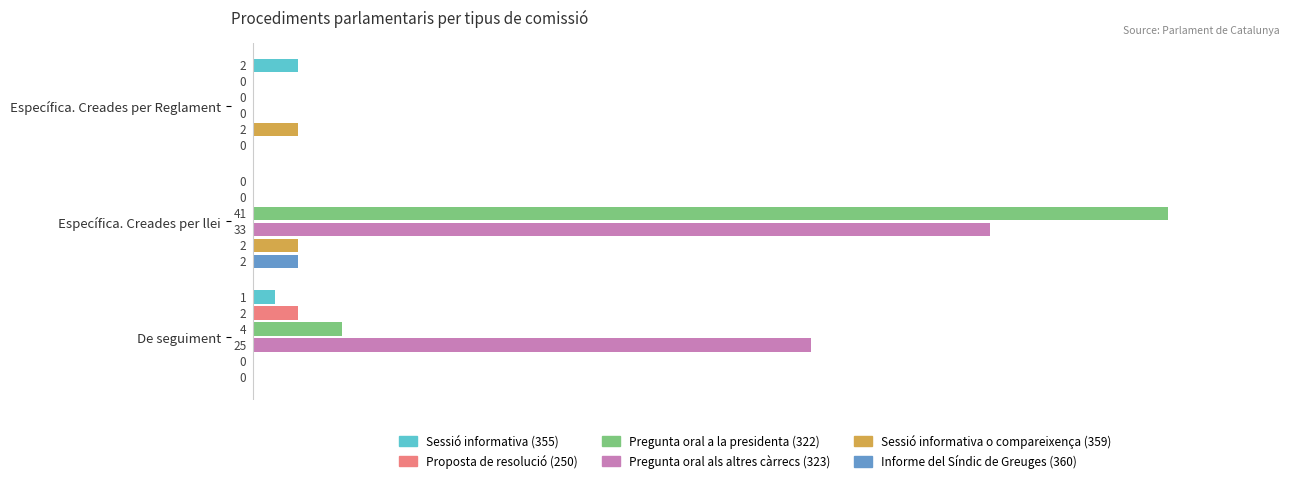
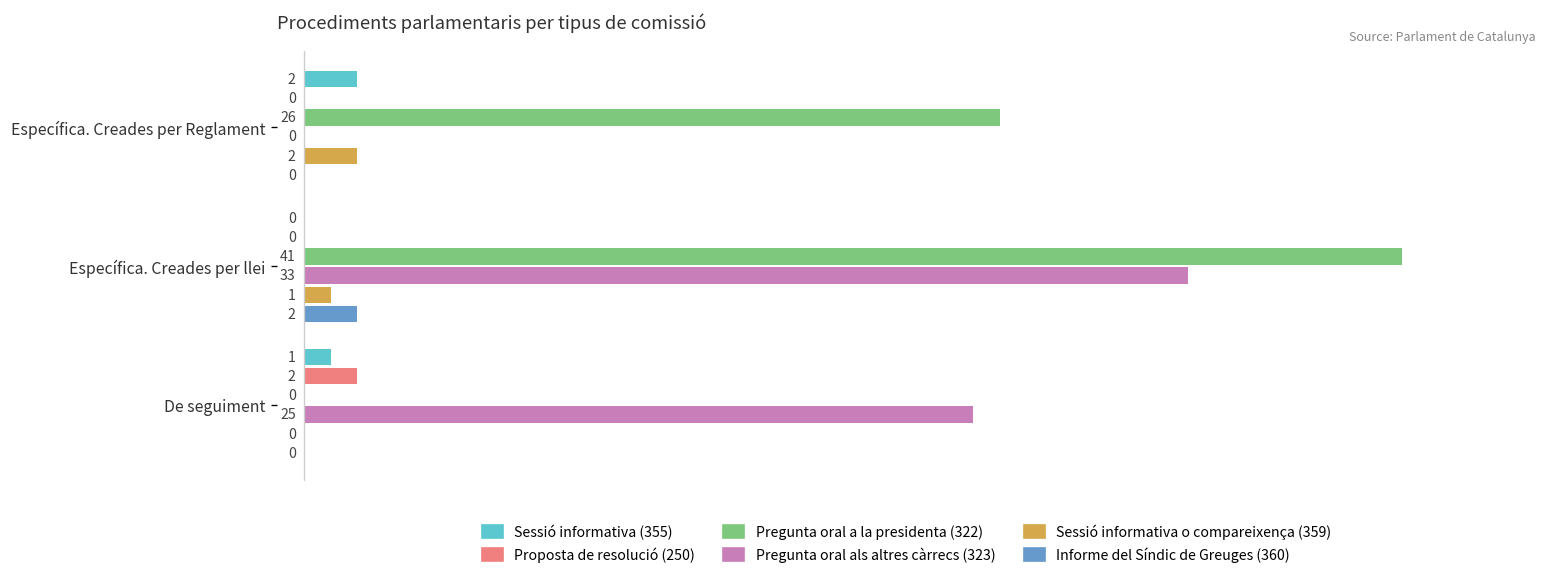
  {
    "Proposta de resolució (250)": {
      "Específica. Creades per Reglament": 0,
      "Específica. Creades per llei": 0
    },
    "Pregunta oral a la presidenta (322)": {
-     "Específica. Creades per Reglament": 0,
-     "De seguiment": 4
+     "Específica. Creades per Reglament": 26,
+     "De seguiment": 0
    },
    "Pregunta oral als altres càrrecs (323)": {
      "Específica. Creades per Reglament": 0
    },
    "Sessió informativa o compareixença (359)": {
-     "Específica. Creades per llei": 2,
+     "Específica. Creades per llei": 1,
      "De seguiment": 0
    }
  }
